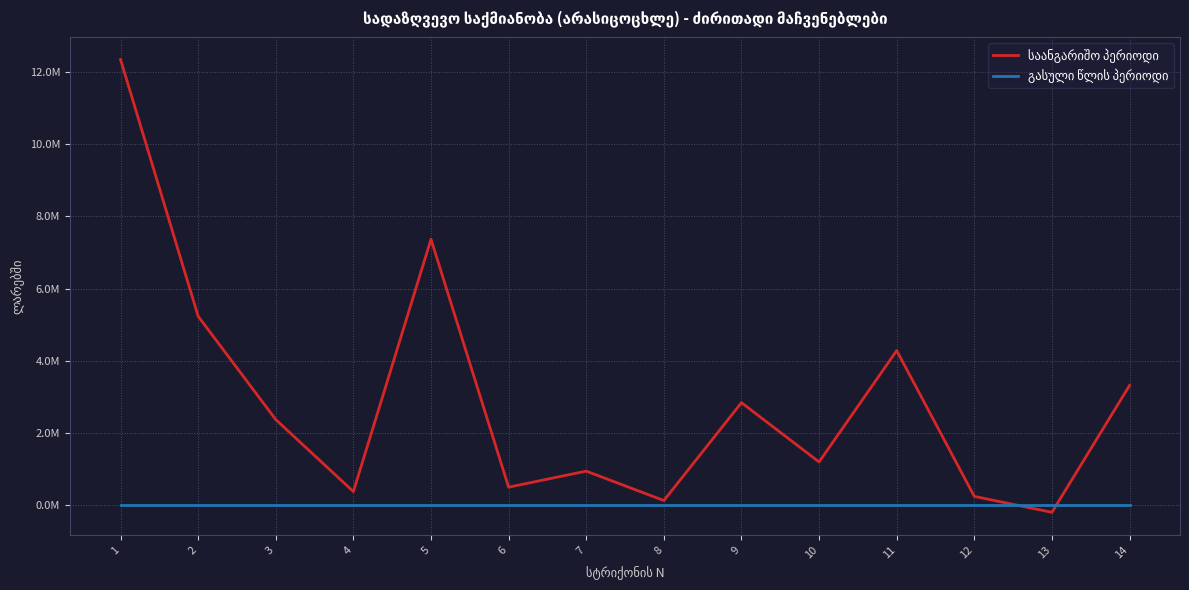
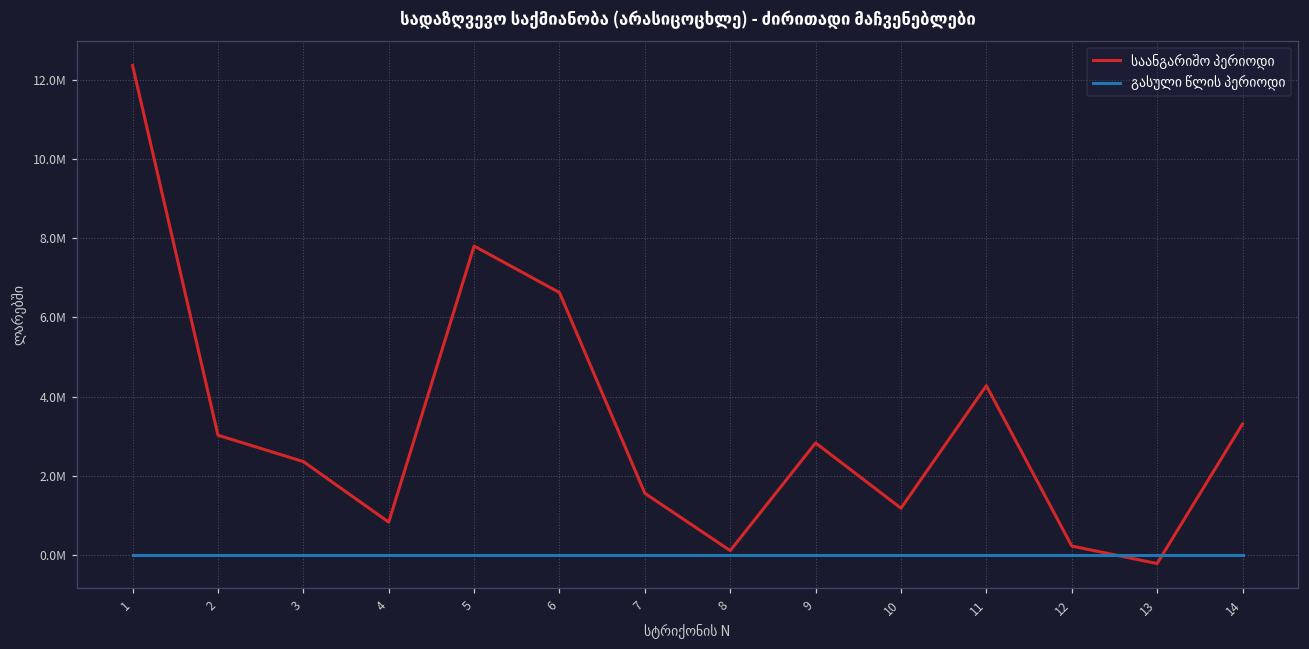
  {
    "საანგარიშო პერიოდი": {
      "1": 12400000,
-     "2": 5200000,
+     "2": 3000000,
      "3": 2400000,
-     "4": 400000,
-     "5": 7400000,
-     "6": 500000,
-     "7": 900000,
+     "4": 800000,
+     "5": 7800000,
+     "6": 6600000,
+     "7": 1600000,
      "8": 100000,
      "9": 2800000,
      "10": 1200000,
      "11": 4300000,
      "12": 200000,
      "13": -200000,
      "14": 3300000
    },
    "გასული წლის პერიოდი": {
      "1": 0,
      "2": 0,
      "3": 0,
      "4": 0,
      "5": 0,
      "6": 0,
      "7": 0,
      "8": 0,
      "9": 0,
      "10": 0,
      "11": 0,
      "12": 0,
      "13": 0,
      "14": 0
    }
  }
